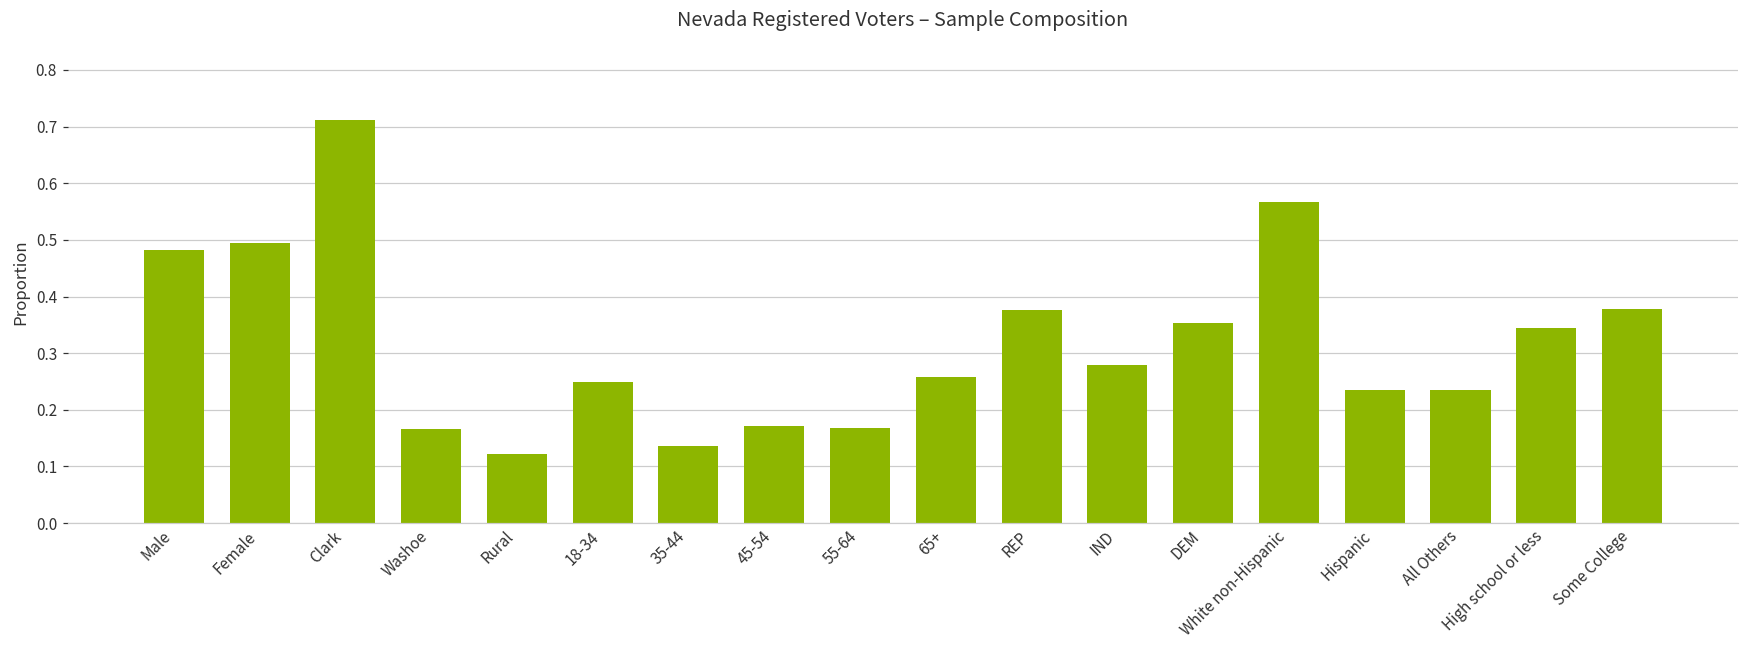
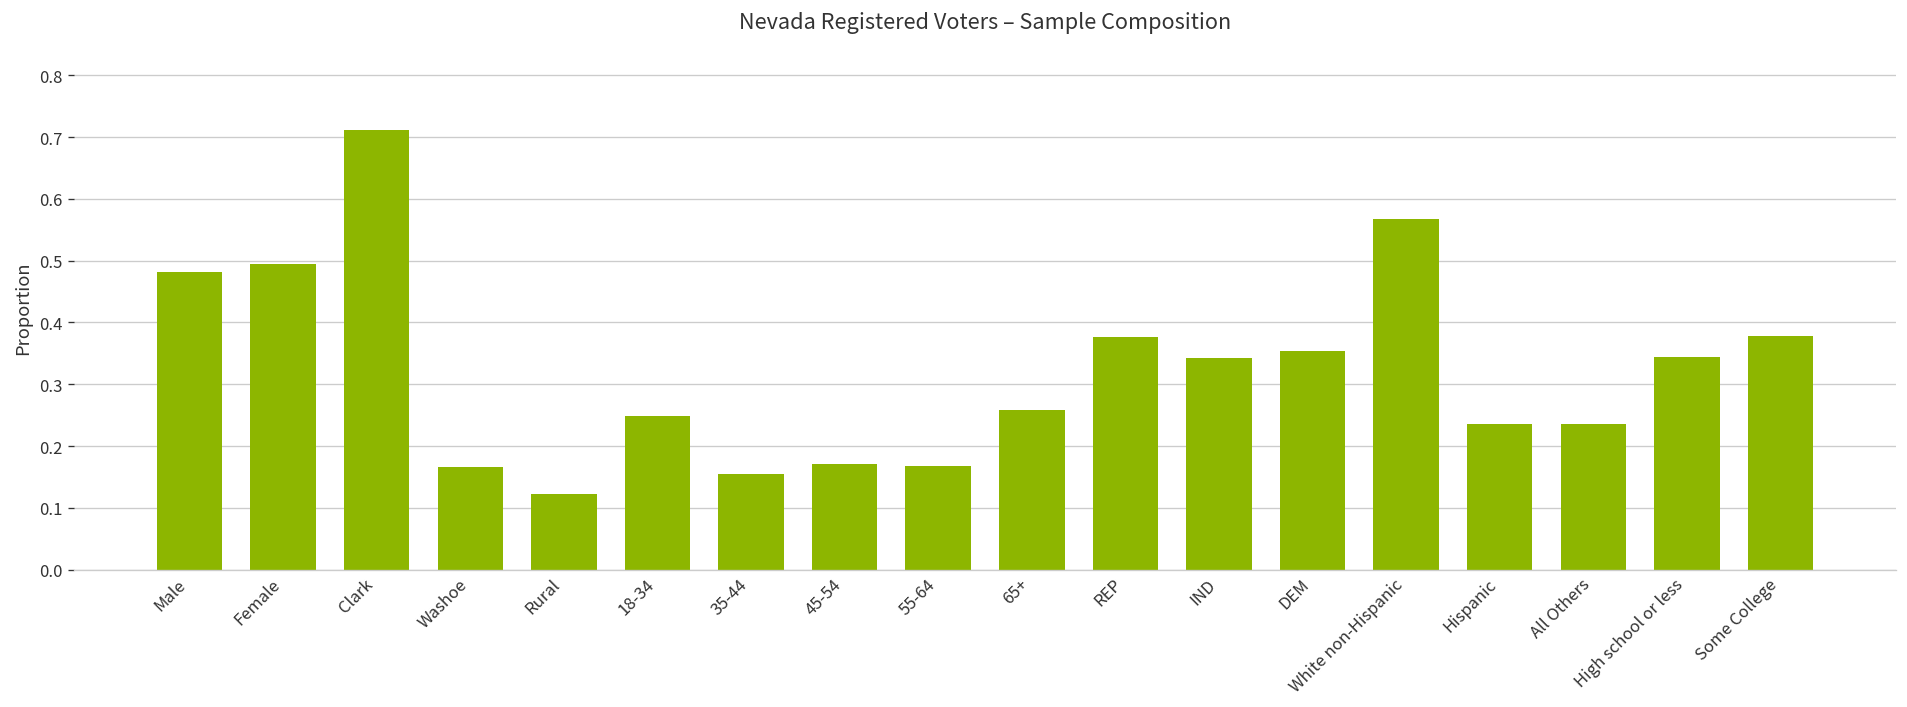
  {
    "Male": 0.48,
    "Female": 0.50,
    "Clark": 0.71,
    "Washoe": 0.17,
    "Rural": 0.12,
    "18-34": 0.25,
-   "35-44": 0.14,
+   "35-44": 0.16,
    "45-54": 0.17,
    "55-64": 0.17,
    "65+": 0.26,
    "REP": 0.38,
-   "IND": 0.28,
+   "IND": 0.34,
    "DEM": 0.35,
    "White non-Hispanic": 0.57,
    "Hispanic": 0.24,
    "All Others": 0.24,
    "High school or less": 0.34,
    "Some College": 0.38
  }
